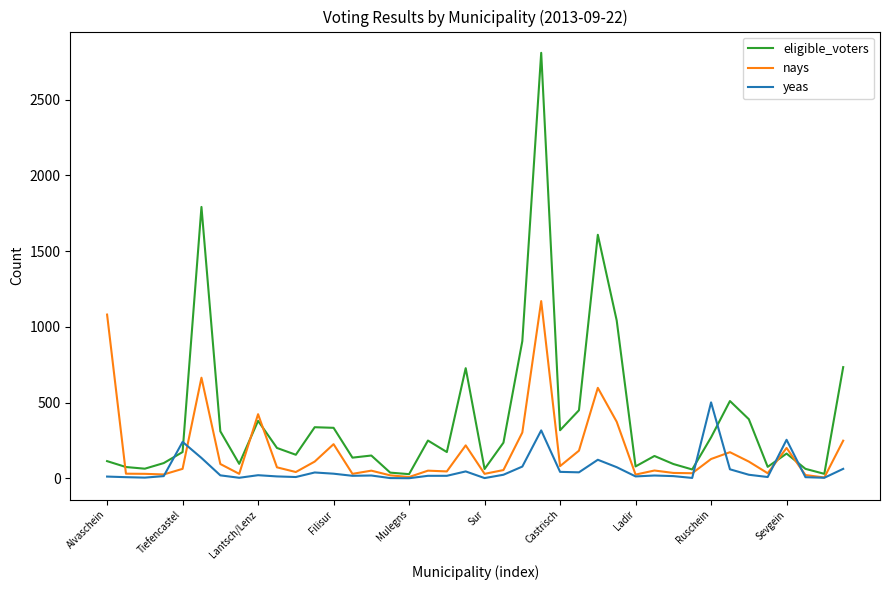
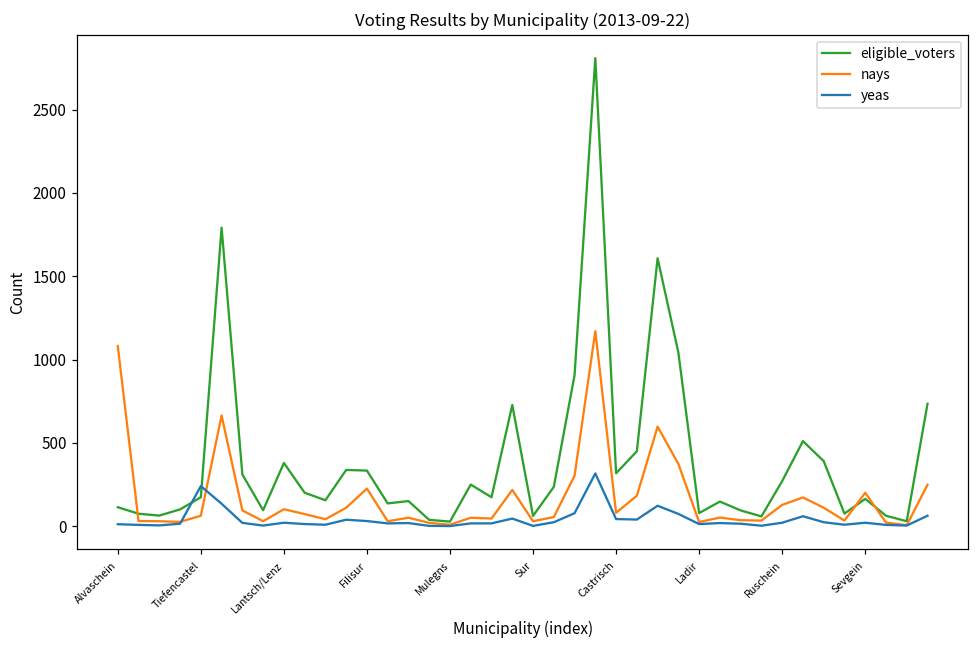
  {
    "eligible_voters": {
      "Alvaschein": 110,
      "Tiefencastel": 170,
      "Lantsch/Lenz": 380,
      "Filisur": 330,
      "Mulegns": 30,
      "Sur": 60,
      "Castrisch": 320,
      "Ladir": 80,
      "Ruschein": 270,
      "Sevgein": 160
    },
    "nays": {
      "Alvaschein": 1080,
      "Tiefencastel": 60,
-     "Lantsch/Lenz": 420,
+     "Lantsch/Lenz": 100,
      "Filisur": 230,
      "Sur": 30,
      "Castrisch": 80,
      "Ruschein": 130,
      "Sevgein": 200
    },
    "yeas": {
      "Alvaschein": 10,
      "Tiefencastel": 240,
      "Lantsch/Lenz": 20,
      "Filisur": 30,
      "Sur": 0,
      "Castrisch": 40,
-     "Ruschein": 500,
-     "Sevgein": 250
+     "Ruschein": 20,
+     "Sevgein": 20
    }
  }
